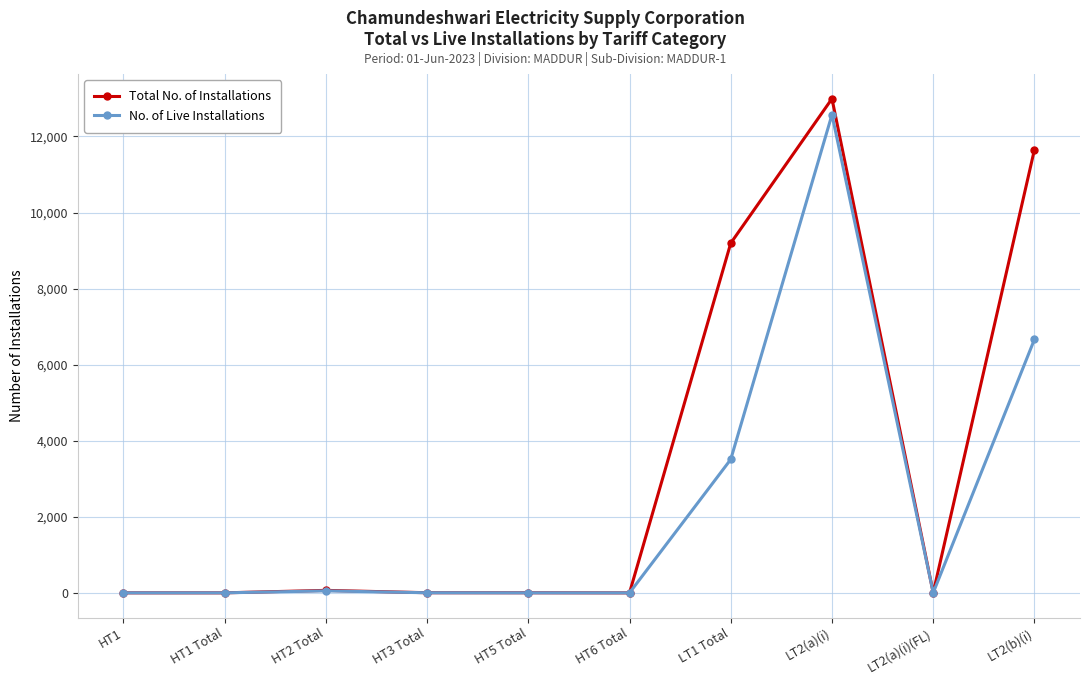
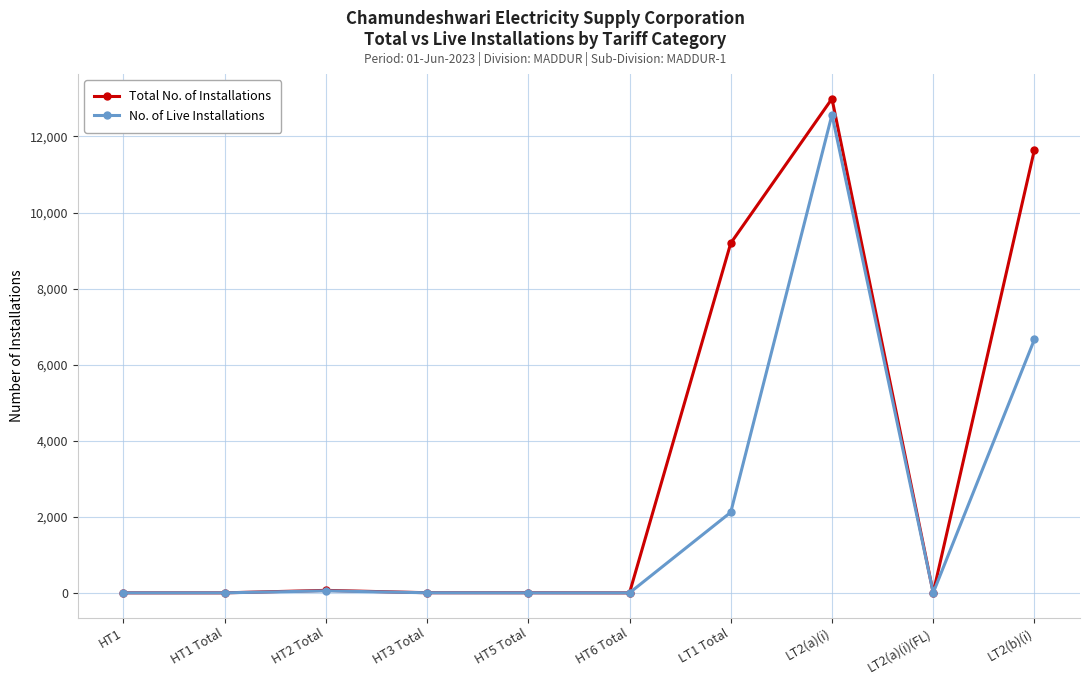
  {
    "Total No. of Installations": {
      "LT1 Total": "9,200",
      "LT2(a)(i)": "13,000",
      "LT2(b)(i)": "11,700"
    },
    "No. of Live Installations": {
-     "LT1 Total": "3,500",
+     "LT1 Total": "2,100",
      "LT2(a)(i)": "12,600",
      "LT2(b)(i)": "6,700"
    }
  }
